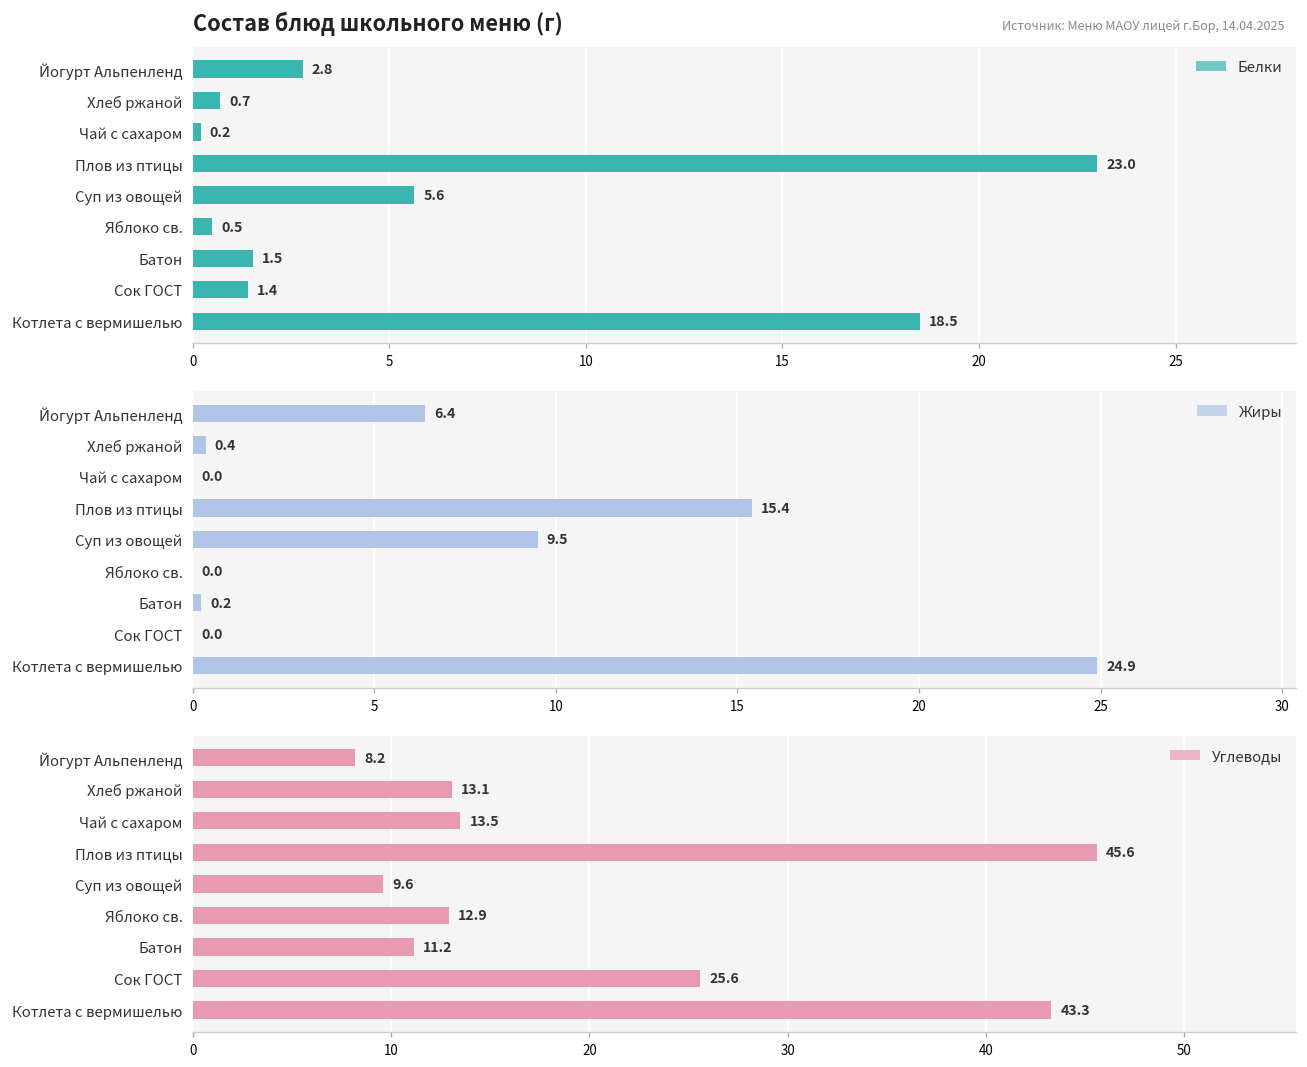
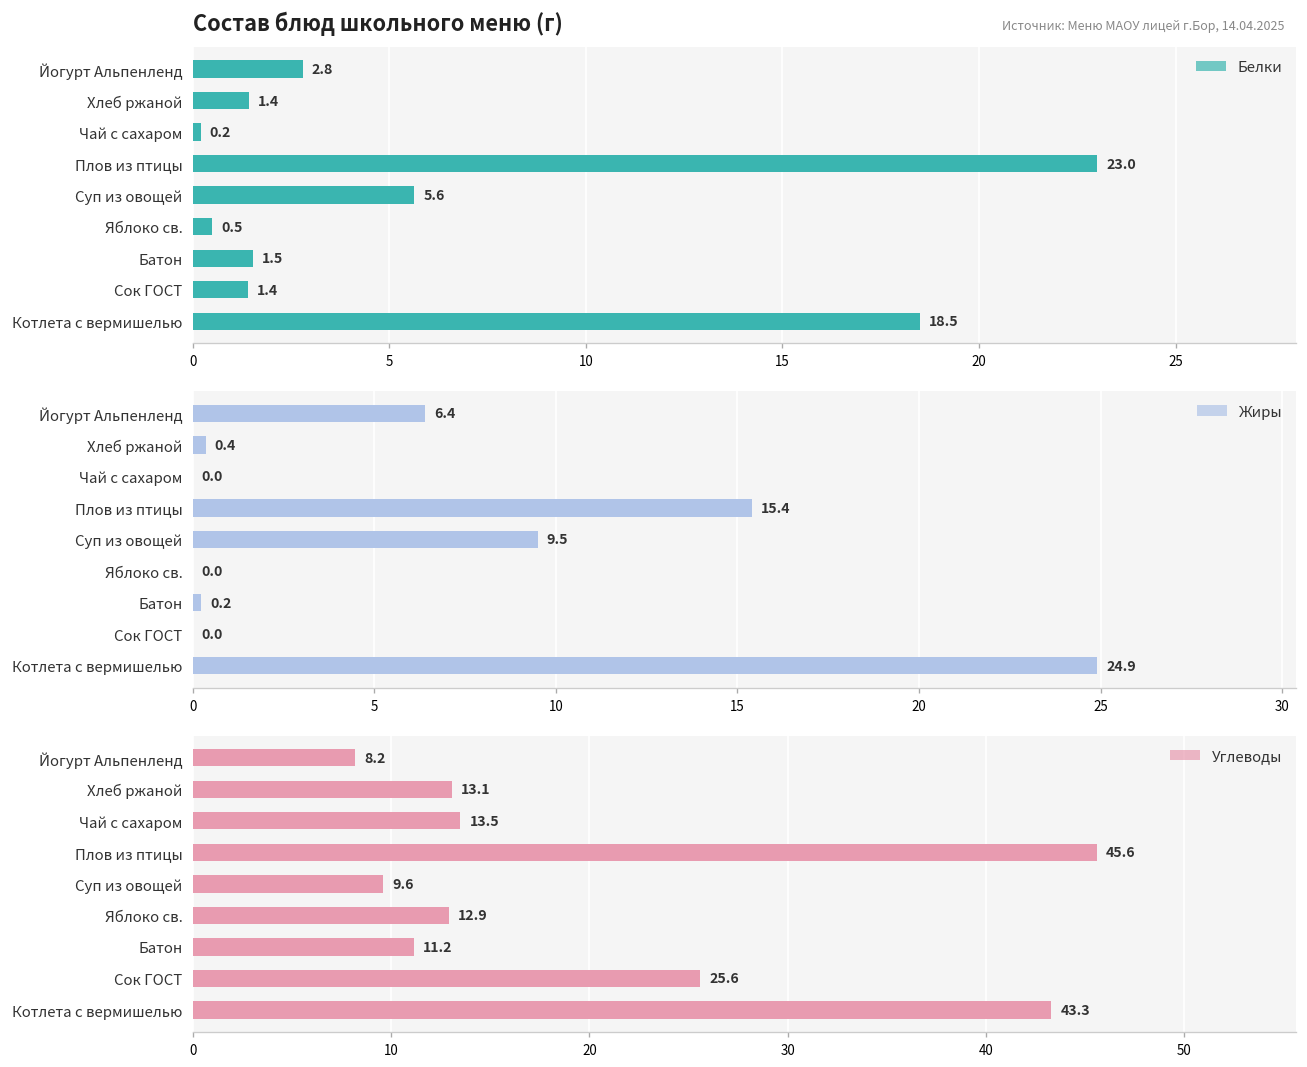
  {
    "Состав блюд школьного меню (г)": {
      "Йогурт Альпенленд": 2.8,
-     "Хлеб ржаной": 0.7,
+     "Хлеб ржаной": 1.4,
      "Чай с сахаром": 0.2,
      "Плов из птицы": 23.0,
      "Суп из овощей": 5.6,
      "Яблоко св.": 0.5,
      "Батон": 1.5,
      "Сок ГОСТ": 1.4,
      "Котлета с вермишелью": 18.5
    }
  }
